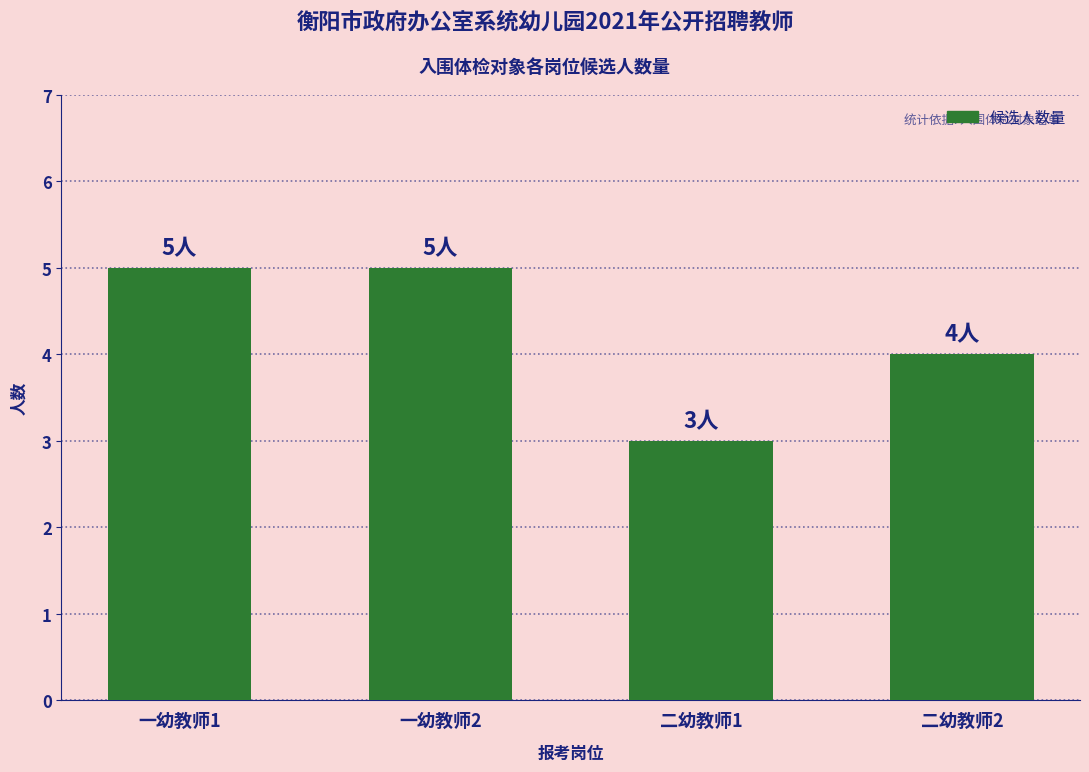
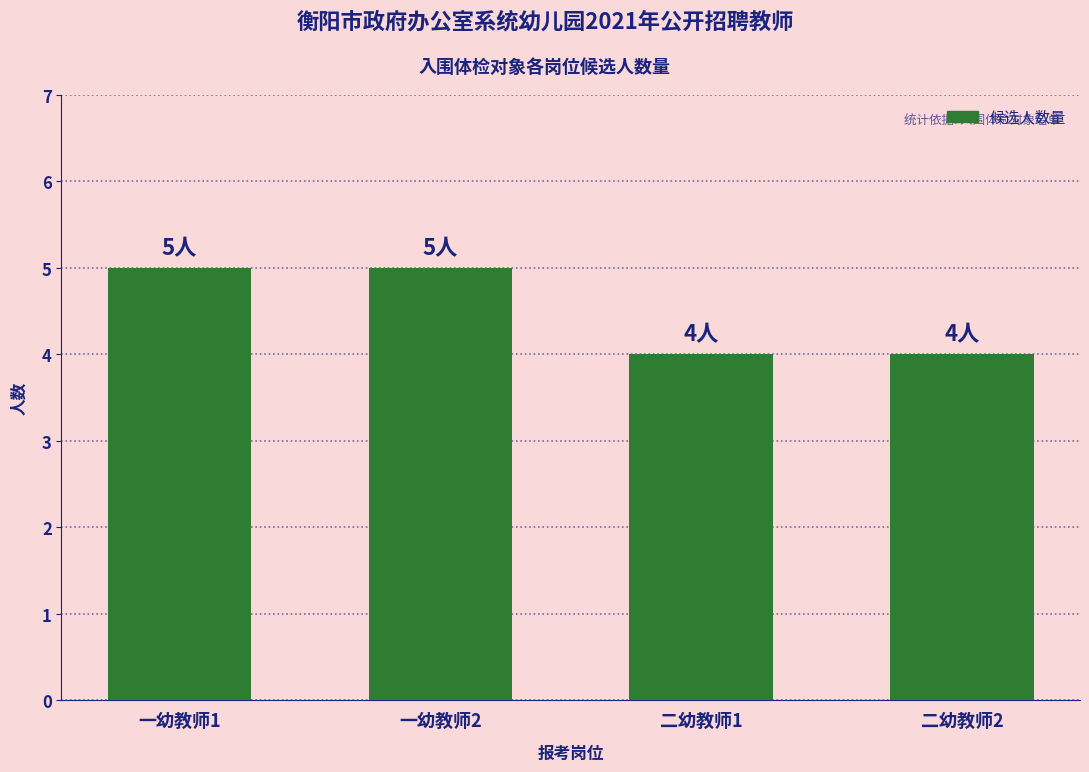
  {
    "一幼教师1": "5人",
    "一幼教师2": "5人",
-   "二幼教师1": "3人",
+   "二幼教师1": "4人",
    "二幼教师2": "4人"
  }
